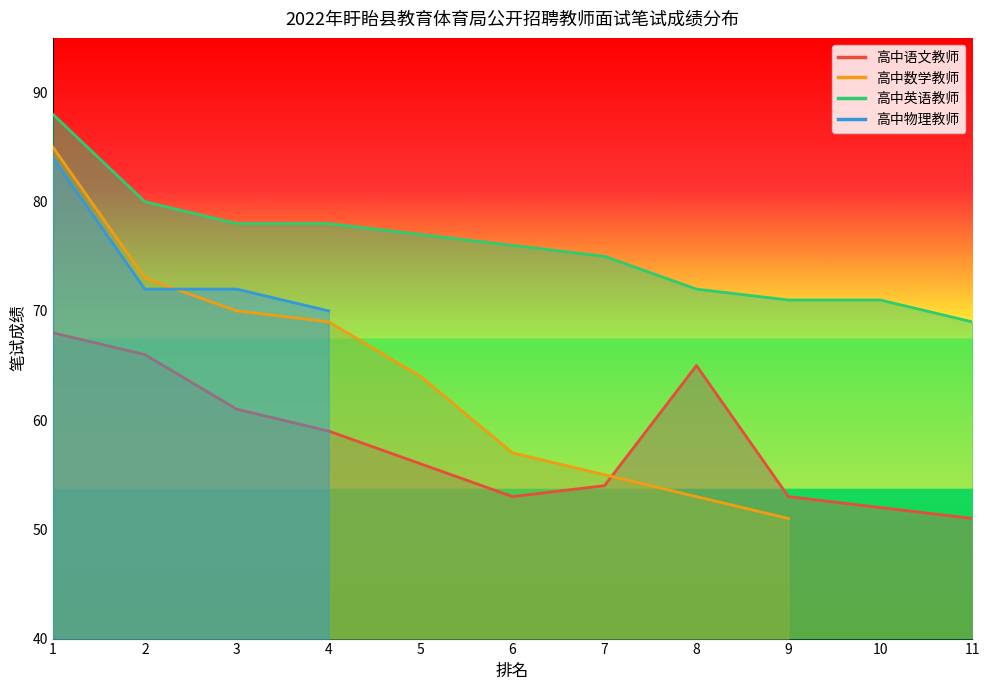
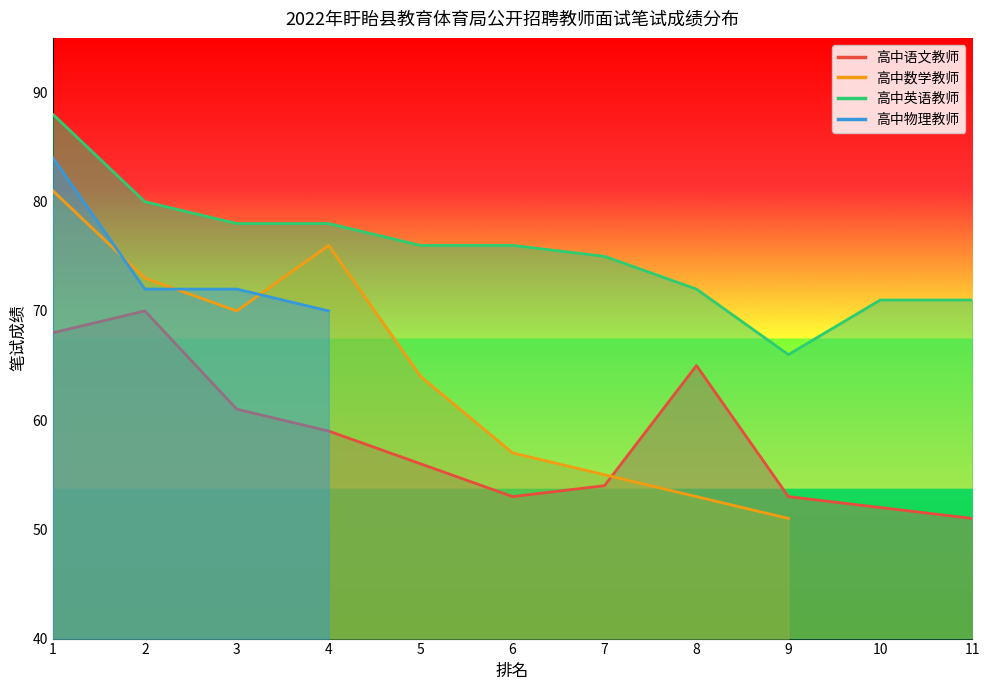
  {
    "高中语文教师": {
      "1": 68,
-     "2": 66,
+     "2": 70,
      "3": 61,
      "4": 59,
      "5": 56,
      "6": 53,
      "7": 54,
      "8": 65,
      "9": 53,
      "10": 52,
      "11": 51
    },
    "高中数学教师": {
-     "1": 85,
+     "1": 81,
      "2": 73,
      "3": 70,
-     "4": 69,
+     "4": 76,
      "5": 64,
      "6": 57,
      "7": 55,
      "8": 53,
      "9": 51
    },
    "高中英语教师": {
      "1": 88,
      "2": 80,
      "3": 78,
      "4": 78,
-     "5": 77,
+     "5": 76,
      "6": 76,
      "7": 75,
      "8": 72,
-     "9": 71,
+     "9": 66,
      "10": 71,
-     "11": 69
+     "11": 71
    },
    "高中物理教师": {
      "1": 84,
      "2": 72,
      "3": 72,
      "4": 70
    }
  }
